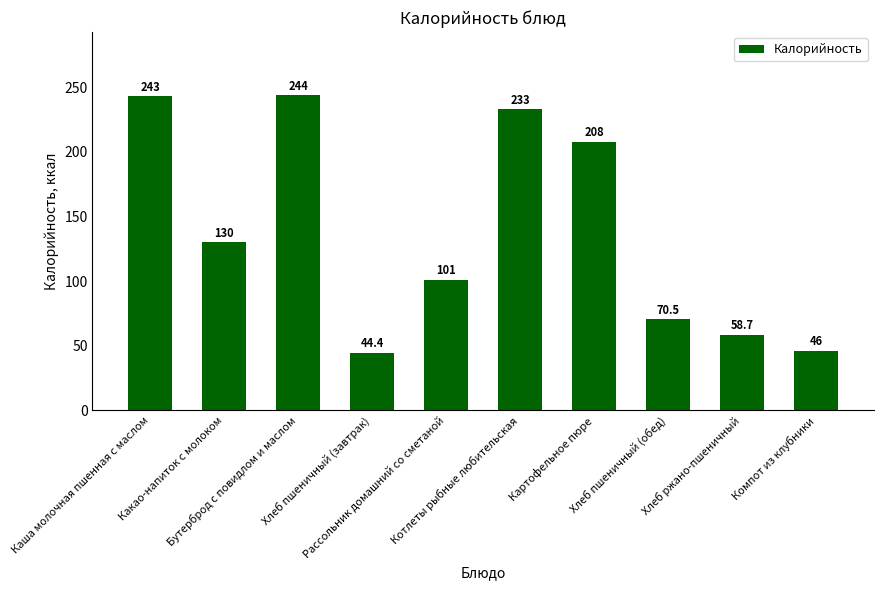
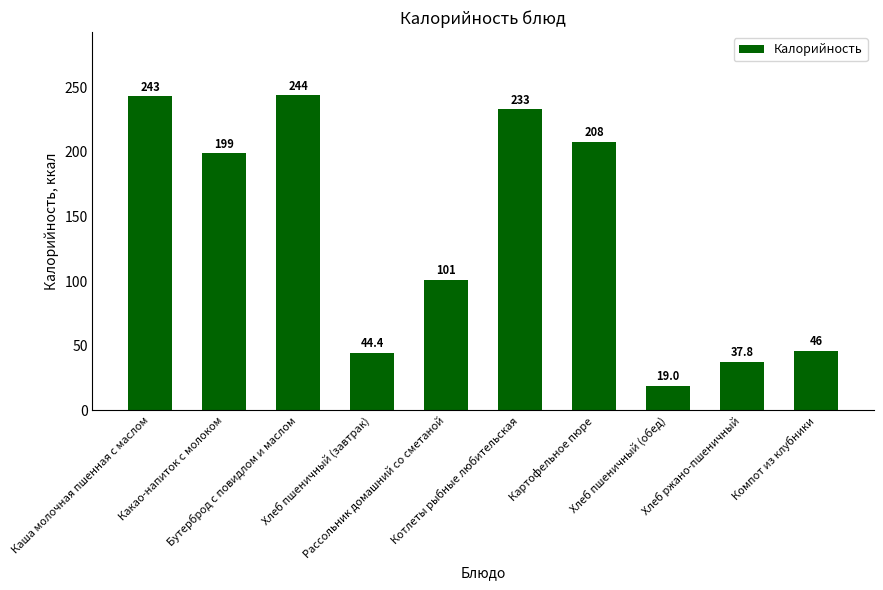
  {
    "Каша молочная пшенная с маслом": 243,
-   "Какао-напиток с молоком": 130,
+   "Какао-напиток с молоком": 199,
    "Бутерброд с повидлом и маслом": 244,
    "Хлеб пшеничный (завтрак)": 44.4,
    "Рассольник домашний со сметаной": 101,
    "Котлеты рыбные любительская": 233,
    "Картофельное пюре": 208,
-   "Хлеб пшеничный (обед)": 70.5,
-   "Хлеб ржано-пшеничный": 58.7,
+   "Хлеб пшеничный (обед)": 19.0,
+   "Хлеб ржано-пшеничный": 37.8,
    "Компот из клубники": 46
  }
